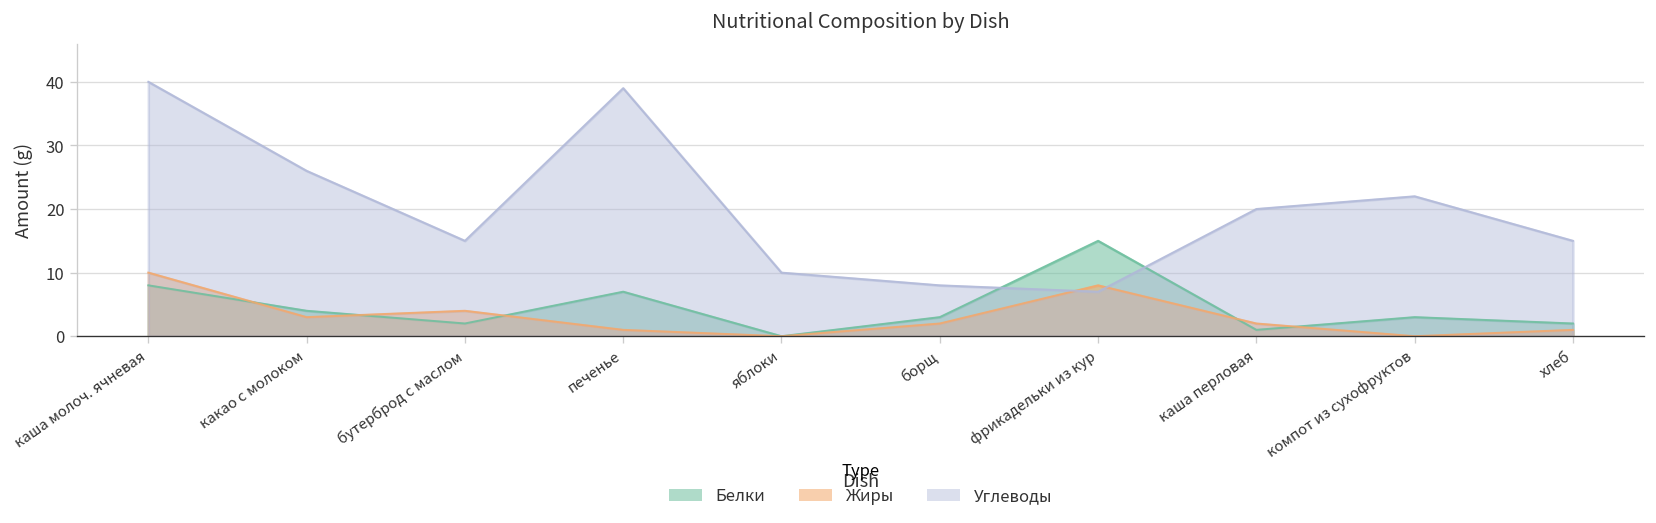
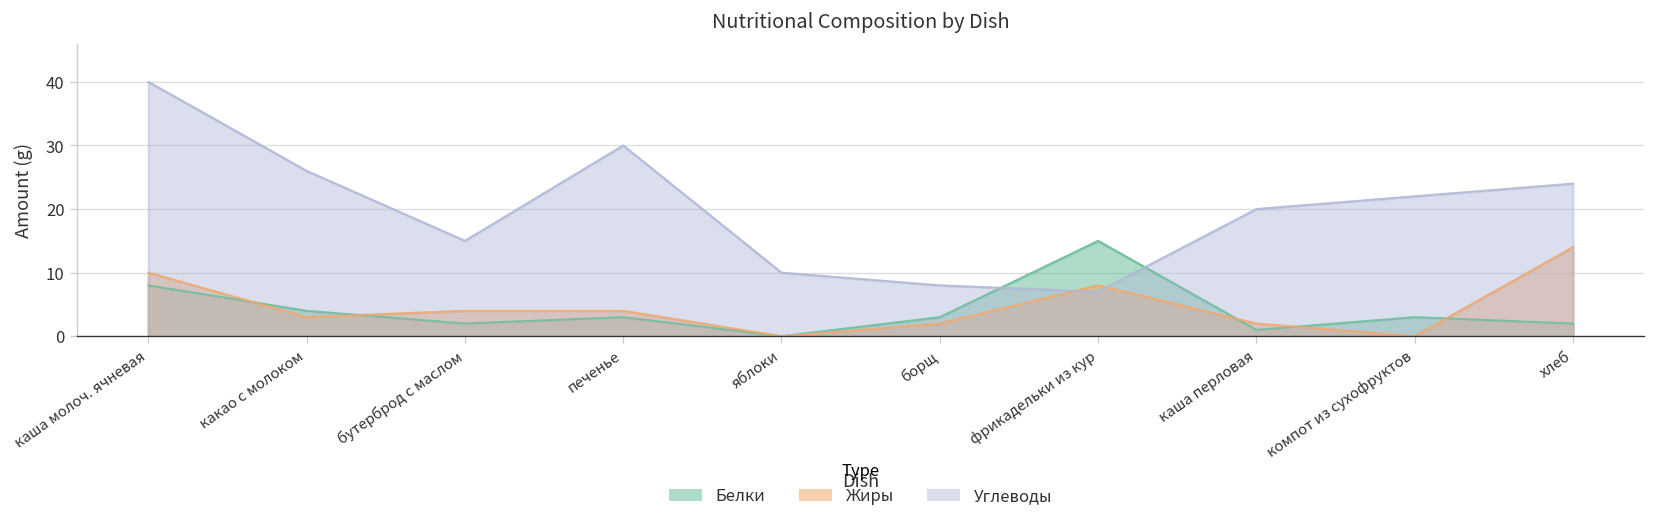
  {
    "Белки": {
      "каша молоч. ячневая": 8,
      "какао с молоком": 4,
      "бутерброд с маслом": 2,
-     "печенье": 7,
+     "печенье": 3,
      "борщ": 3,
      "фрикадельки из кур": 15,
      "каша перловая": 1,
      "компот из сухофруктов": 3,
      "хлеб": 2
    },
    "Жиры": {
      "каша молоч. ячневая": 10,
      "какао с молоком": 3,
      "бутерброд с маслом": 4,
-     "печенье": 1,
+     "печенье": 4,
      "борщ": 2,
      "фрикадельки из кур": 8,
      "каша перловая": 2,
      "компот из сухофруктов": 0,
-     "хлеб": 1
+     "хлеб": 14
    },
    "Углеводы": {
      "каша молоч. ячневая": 40,
      "какао с молоком": 26,
      "бутерброд с маслом": 15,
-     "печенье": 39,
+     "печенье": 30,
      "яблоки": 10,
      "борщ": 8,
      "фрикадельки из кур": 7,
      "каша перловая": 20,
      "компот из сухофруктов": 22,
-     "хлеб": 15
+     "хлеб": 24
    }
  }
